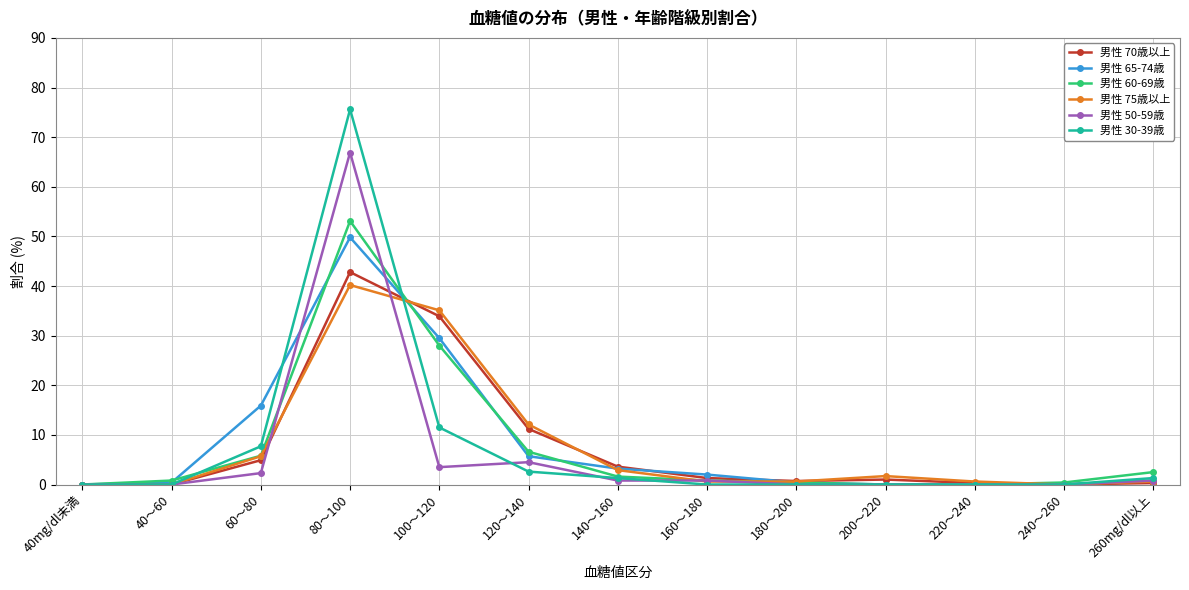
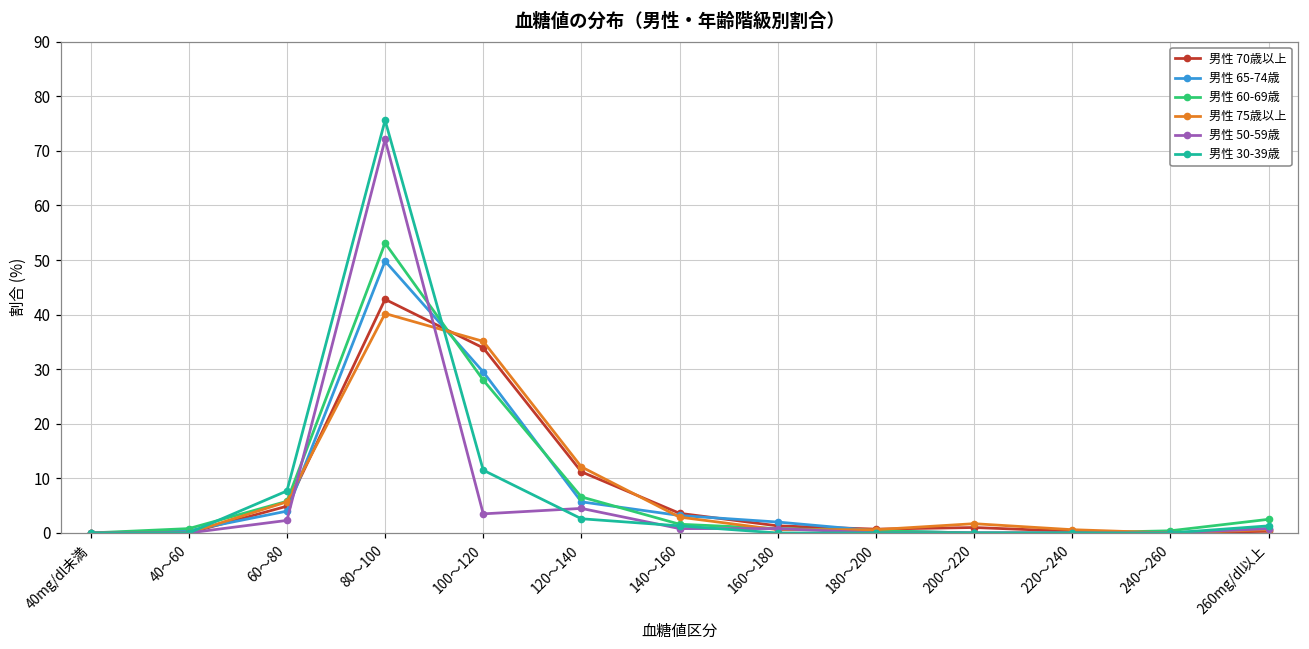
  {
    "男性 70歳以上": {
      "60～80": 5,
      "80～100": 43,
      "100～120": 34,
      "120～140": 11,
      "200～220": 1
    },
    "男性 65-74歳": {
-     "60～80": 16,
+     "60～80": 4,
      "80～100": 50,
      "100～120": 30,
      "120～140": 6,
      "160～180": 2
    },
    "男性 75歳以上": {
      "80～100": 40,
      "100～120": 35,
      "120～140": 12,
      "200～220": 2
    },
    "男性 50-59歳": {
      "60～80": 2,
-     "80～100": 67,
+     "80～100": 72,
      "100～120": 4,
      "120～140": 5
    }
  }
